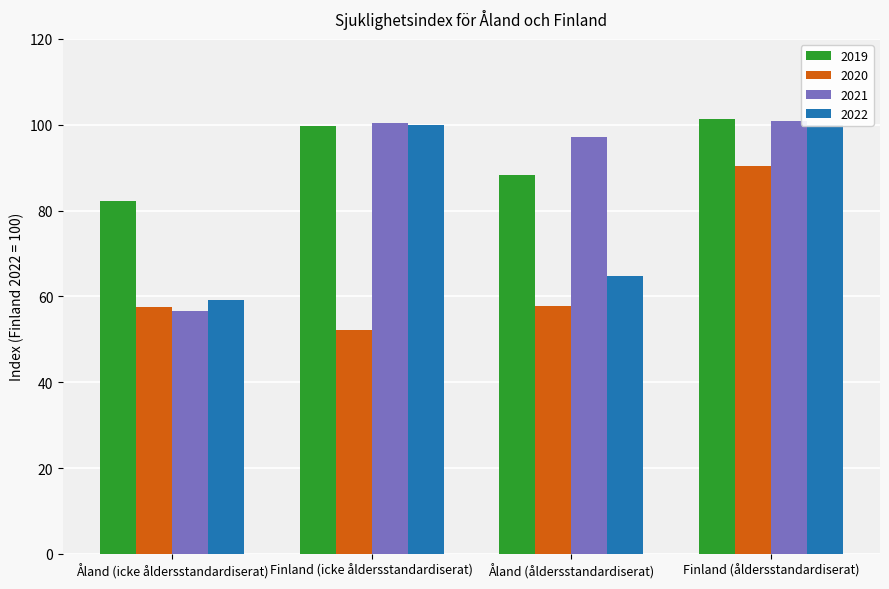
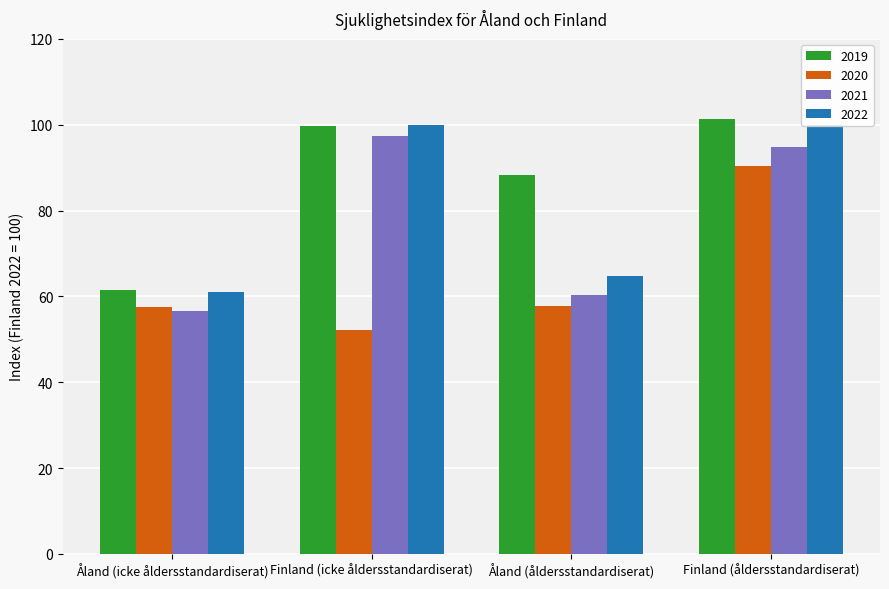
  {
    "2019": {
-     "Åland (icke åldersstandardiserat)": 82,
+     "Åland (icke åldersstandardiserat)": 61,
      "Finland (icke åldersstandardiserat)": 100,
      "Åland (åldersstandardiserat)": 88,
      "Finland (åldersstandardiserat)": 101
    },
    "2020": {
      "Åland (icke åldersstandardiserat)": 58,
      "Finland (icke åldersstandardiserat)": 52,
      "Åland (åldersstandardiserat)": 58,
      "Finland (åldersstandardiserat)": 90
    },
    "2021": {
      "Åland (icke åldersstandardiserat)": 57,
-     "Finland (icke åldersstandardiserat)": 100,
-     "Åland (åldersstandardiserat)": 97,
-     "Finland (åldersstandardiserat)": 101
+     "Finland (icke åldersstandardiserat)": 97,
+     "Åland (åldersstandardiserat)": 60,
+     "Finland (åldersstandardiserat)": 95
    },
    "2022": {
-     "Åland (icke åldersstandardiserat)": 59,
+     "Åland (icke åldersstandardiserat)": 61,
      "Finland (icke åldersstandardiserat)": 100,
      "Åland (åldersstandardiserat)": 65
    }
  }
